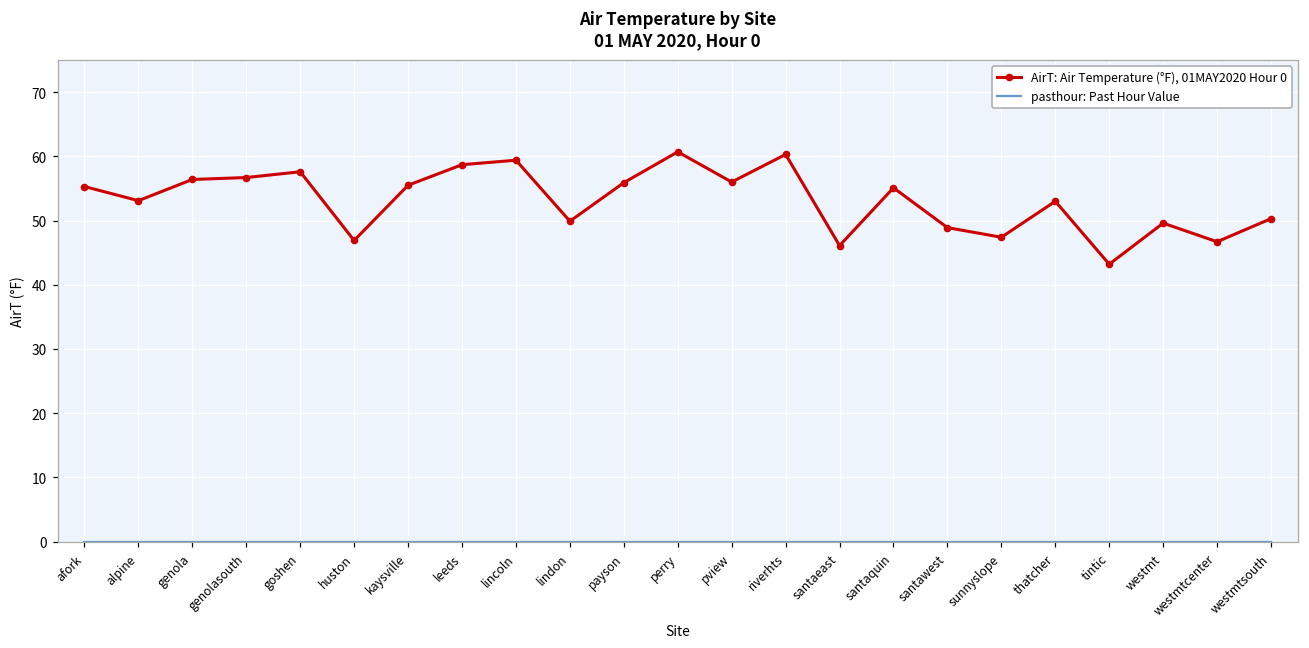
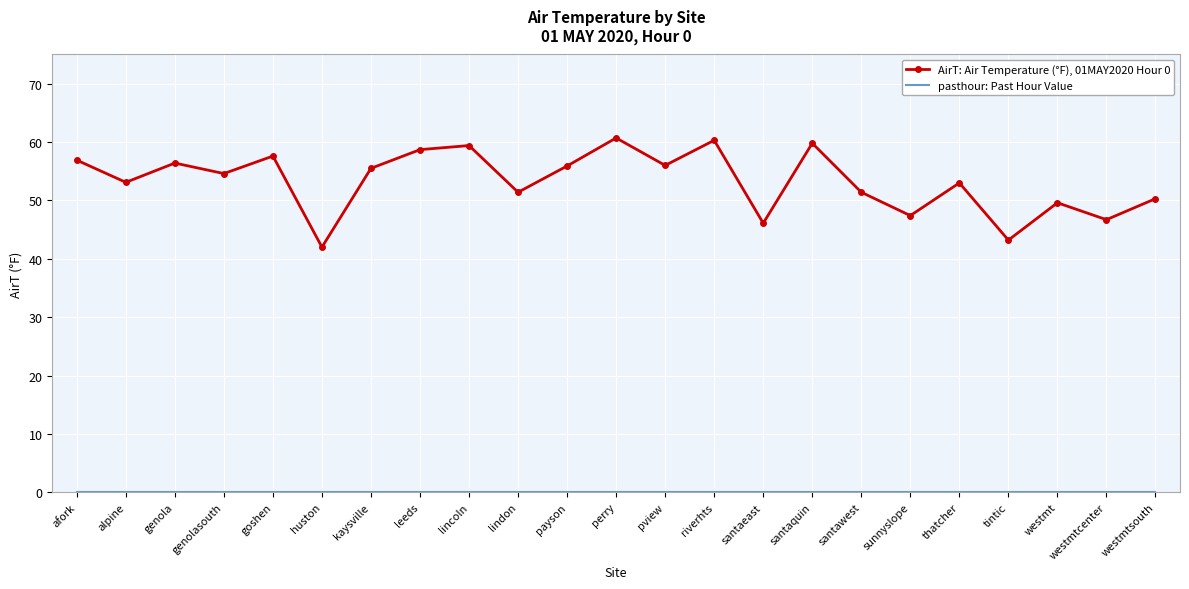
  {
    "AirT: Air Temperature (°F), 01MAY2020 Hour 0": {
-     "afork": 55,
+     "afork": 57,
      "alpine": 53,
      "genola": 56,
-     "genolasouth": 57,
+     "genolasouth": 55,
      "goshen": 58,
-     "huston": 47,
+     "huston": 42,
      "kaysville": 56,
      "leeds": 59,
      "lincoln": 59,
-     "lindon": 50,
+     "lindon": 51,
      "payson": 56,
      "perry": 61,
      "pview": 56,
      "riverhts": 60,
      "santaeast": 46,
-     "santaquin": 55,
-     "santawest": 49,
+     "santaquin": 60,
+     "santawest": 51,
      "sunnyslope": 47,
      "thatcher": 53,
      "tintic": 43,
      "westmt": 50,
      "westmtcenter": 47,
      "westmtsouth": 50
    },
    "pasthour: Past Hour Value": {
      "afork": 0,
      "alpine": 0,
      "genola": 0,
      "genolasouth": 0,
      "goshen": 0,
      "huston": 0,
      "kaysville": 0,
      "leeds": 0,
      "lincoln": 0,
      "lindon": 0,
      "payson": 0,
      "perry": 0,
      "pview": 0,
      "riverhts": 0,
      "santaeast": 0,
      "santaquin": 0,
      "santawest": 0,
      "sunnyslope": 0,
      "thatcher": 0,
      "tintic": 0,
      "westmt": 0,
      "westmtcenter": 0,
      "westmtsouth": 0
    }
  }
